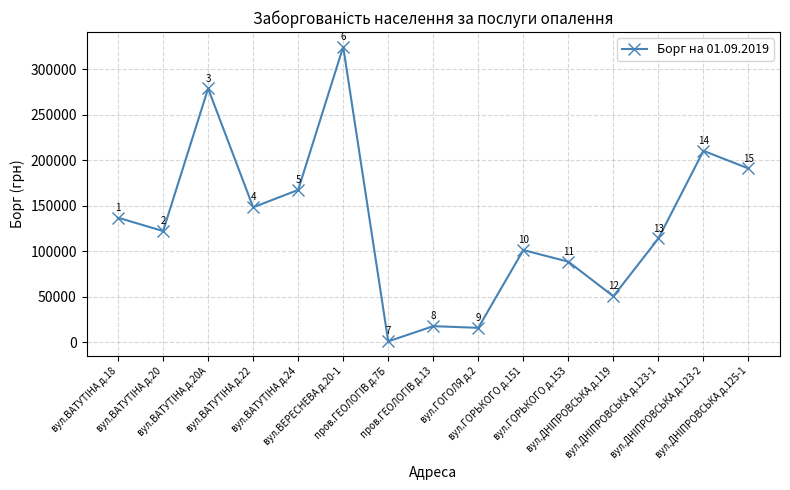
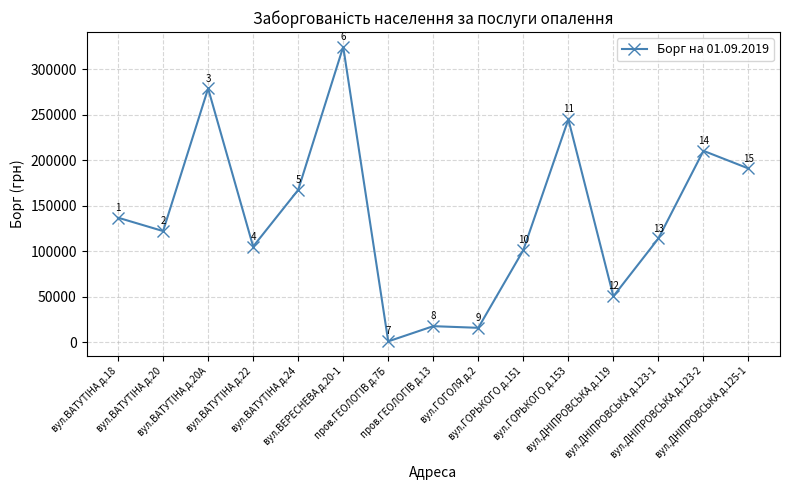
  {
-   "вул.ВАТУТІНА д.22": 150000,
-   "вул.ГОРЬКОГО д.153": 90000
+   "вул.ВАТУТІНА д.22": 110000,
+   "вул.ГОРЬКОГО д.153": 250000
  }
